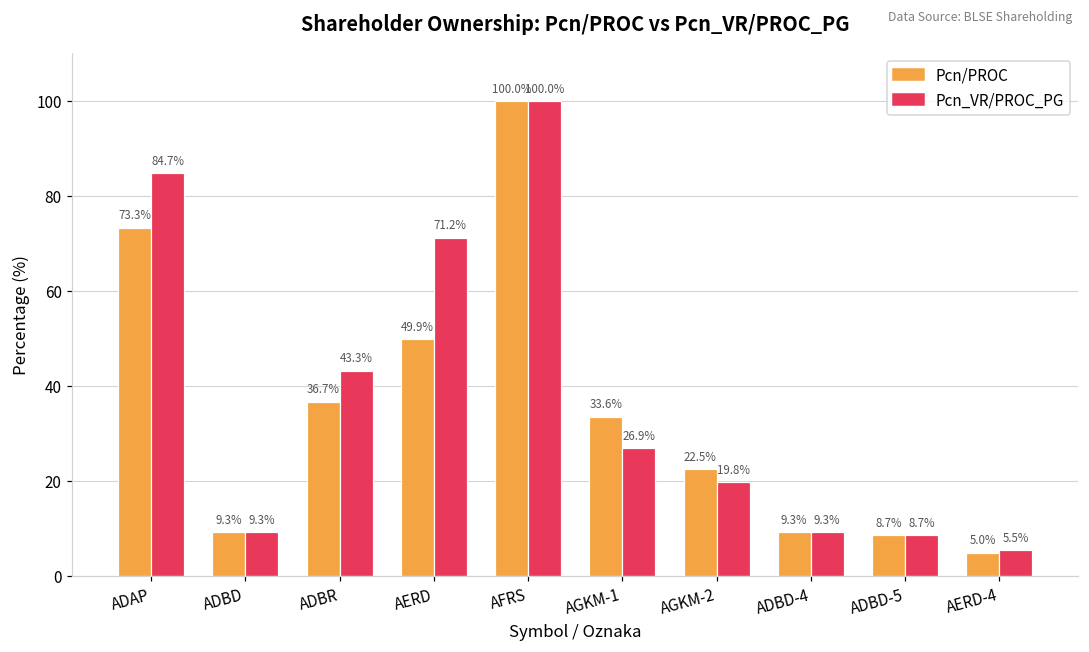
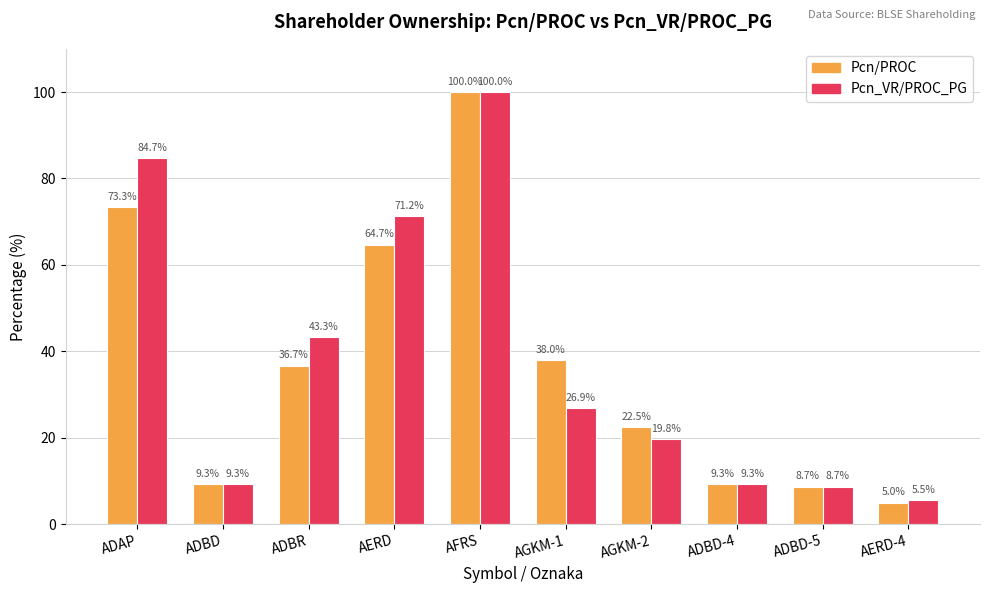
  {
    "Pcn/PROC": {
      "ADAP": "73.3%",
      "ADBD": "9.3%",
      "ADBR": "36.7%",
-     "AERD": "49.9%",
-     "AGKM-1": "33.6%",
+     "AERD": "64.7%",
+     "AGKM-1": "38.0%",
      "AGKM-2": "22.5%",
      "ADBD-4": "9.3%",
      "ADBD-5": "8.7%",
      "AERD-4": "5.0%"
    },
    "Pcn_VR/PROC_PG": {
      "ADAP": "84.7%",
      "ADBD": "9.3%",
      "ADBR": "43.3%",
      "AERD": "71.2%",
      "AGKM-1": "26.9%",
      "AGKM-2": "19.8%",
      "ADBD-4": "9.3%",
      "ADBD-5": "8.7%",
      "AERD-4": "5.5%"
    }
  }
